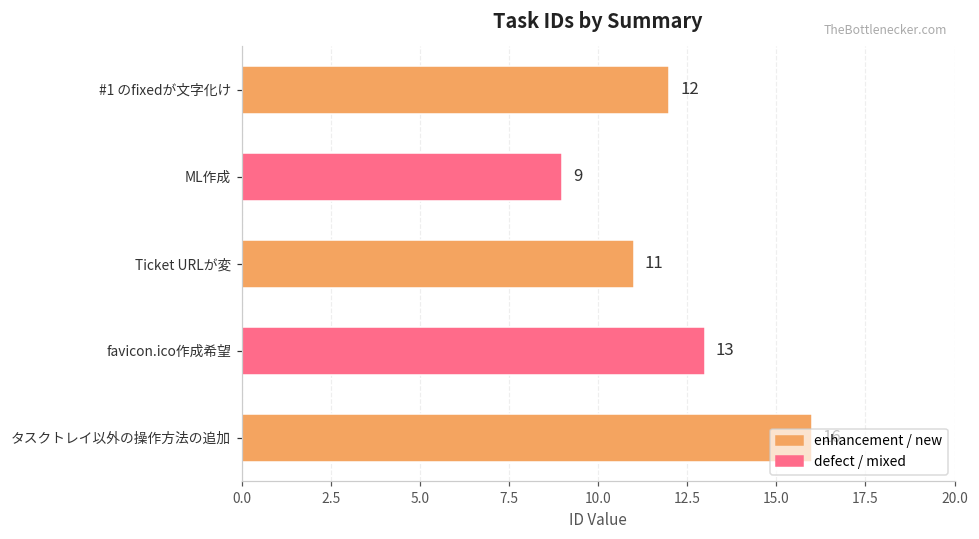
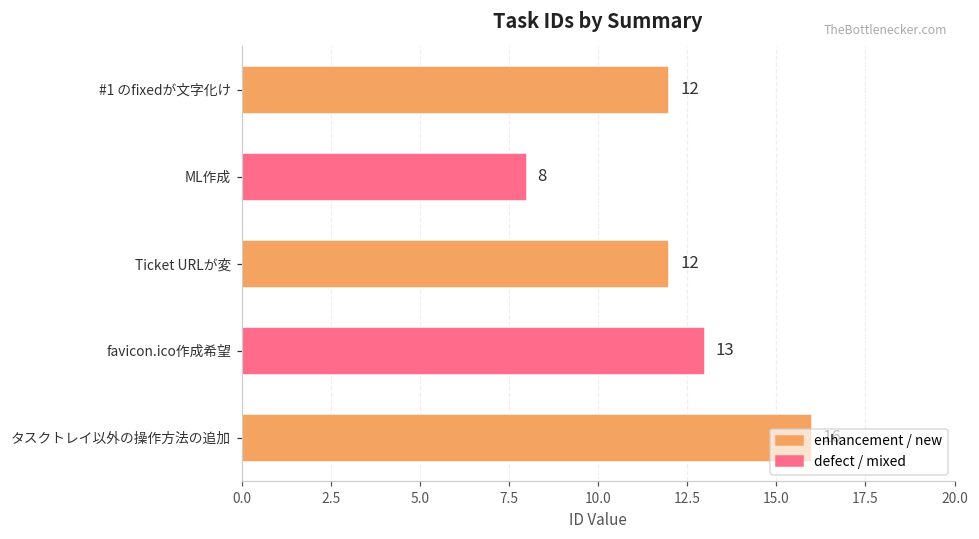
  {
    "#1 のfixedが文字化け": 12,
-   "ML作成": 9,
-   "Ticket URLが変": 11,
+   "ML作成": 8,
+   "Ticket URLが変": 12,
    "favicon.ico作成希望": 13
  }
